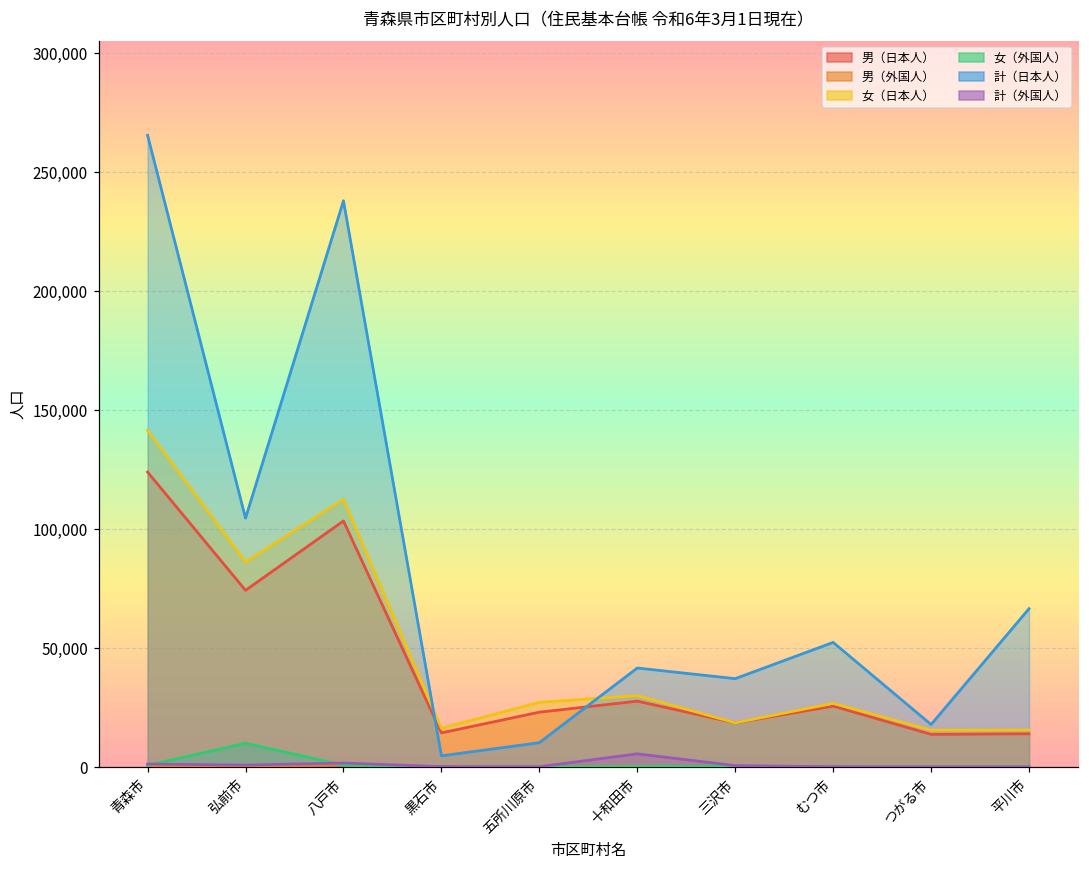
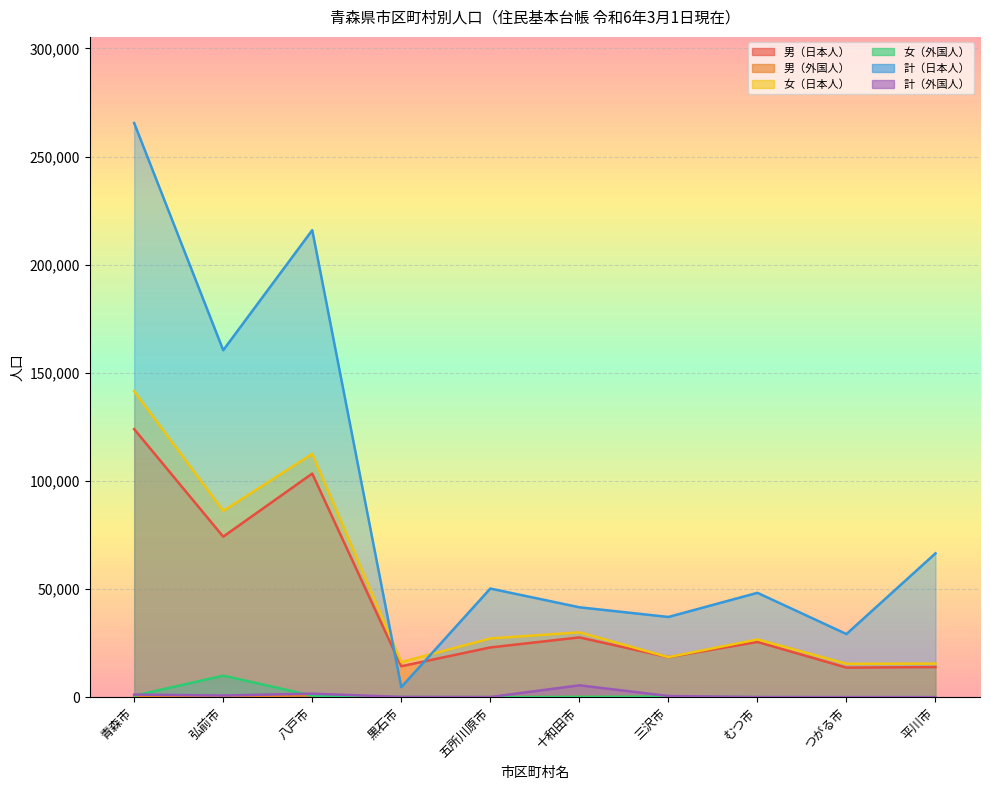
  {
    "女（外国人）": {
      "弘前市": "10,000"
    },
    "計（日本人）": {
      "青森市": "266,000",
-     "弘前市": "105,000",
-     "八戸市": "238,000",
+     "弘前市": "160,000",
+     "八戸市": "216,000",
      "黒石市": "5,000",
-     "五所川原市": "10,000",
+     "五所川原市": "50,000",
      "十和田市": "42,000",
      "三沢市": "37,000",
-     "むつ市": "52,000",
-     "つがる市": "18,000",
+     "むつ市": "48,000",
+     "つがる市": "29,000",
      "平川市": "67,000"
    },
    "計（外国人）": {
      "十和田市": "6,000"
    }
  }
